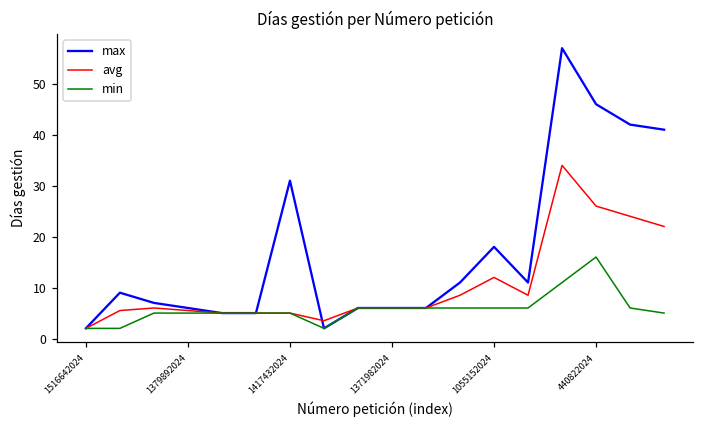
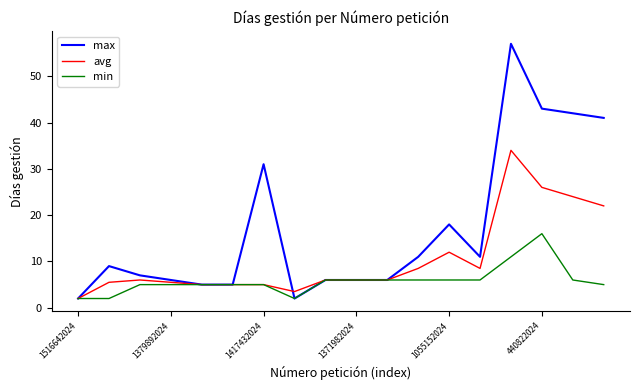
  {
    "max": {
      "1417432024": 31,
      "1055152024": 18,
-     "440822024": 46
+     "440822024": 43
    },
    "avg": {
      "1055152024": 12,
      "440822024": 26
    },
    "min": {
      "1055152024": 6,
      "440822024": 16
    }
  }
